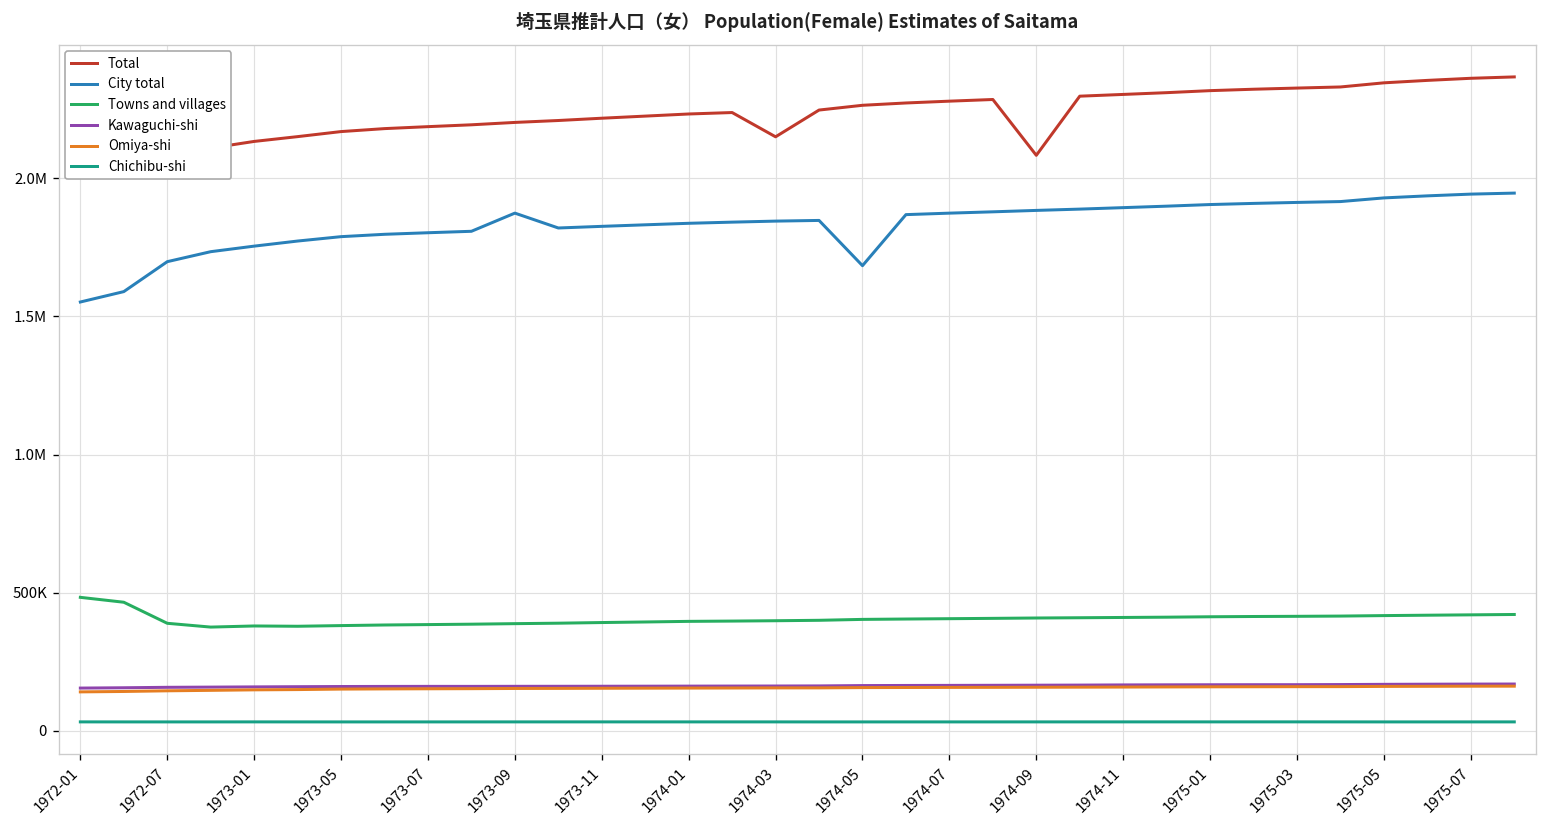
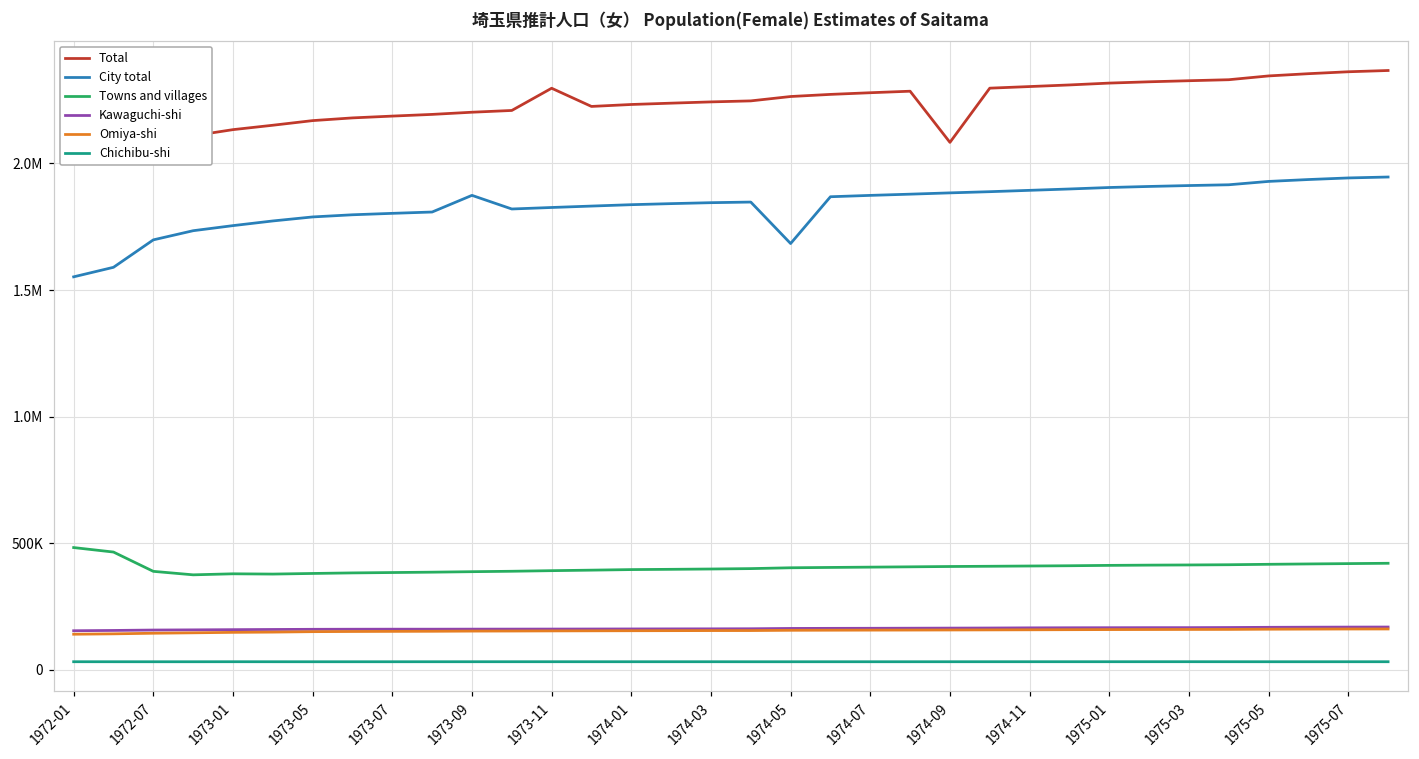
  {
    "Total": {
      "1972-01": 2040000,
      "1973-01": 2130000,
      "1973-05": 2170000,
      "1973-07": 2190000,
      "1973-09": 2200000,
-     "1973-11": 2220000,
+     "1973-11": 2300000,
      "1974-01": 2230000,
-     "1974-03": 2150000,
+     "1974-03": 2240000,
      "1974-05": 2260000,
      "1974-07": 2280000,
      "1974-09": 2080000,
      "1974-11": 2300000,
      "1975-01": 2320000,
      "1975-03": 2330000,
      "1975-05": 2350000,
      "1975-07": 2360000
    },
    "City total": {
      "1972-01": 1550000,
      "1972-07": 1700000,
      "1973-01": 1750000,
      "1973-05": 1790000,
      "1973-07": 1800000,
      "1973-09": 1870000,
      "1973-11": 1830000,
      "1974-01": 1840000,
      "1974-03": 1850000,
      "1974-05": 1680000,
      "1974-07": 1870000,
      "1974-09": 1880000,
      "1974-11": 1890000,
      "1975-01": 1910000,
      "1975-03": 1910000,
      "1975-05": 1930000,
      "1975-07": 1940000
    },
    "Kawaguchi-shi": {
      "1972-01": 150000,
      "1972-07": 160000
    },
    "Omiya-shi": {
      "1972-01": 140000,
      "1972-07": 140000
    }
  }
